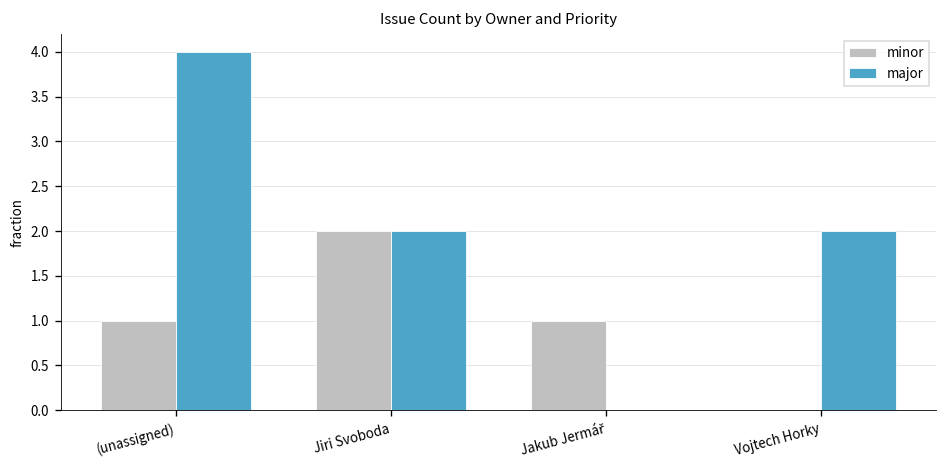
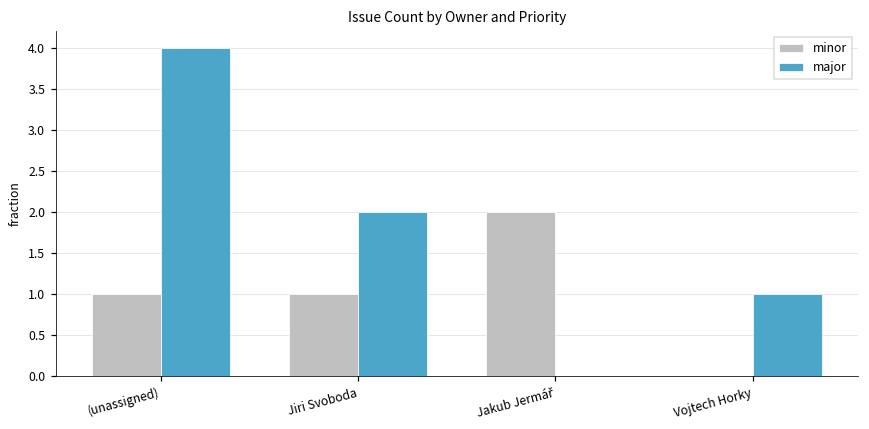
  {
    "minor": {
      "(unassigned)": 1,
-     "Jiri Svoboda": 2,
-     "Jakub Jermář": 1,
+     "Jiri Svoboda": 1,
+     "Jakub Jermář": 2,
      "Vojtech Horky": 0
    },
    "major": {
      "(unassigned)": 4,
      "Jiri Svoboda": 2,
      "Jakub Jermář": 0,
-     "Vojtech Horky": 2
+     "Vojtech Horky": 1
    }
  }
